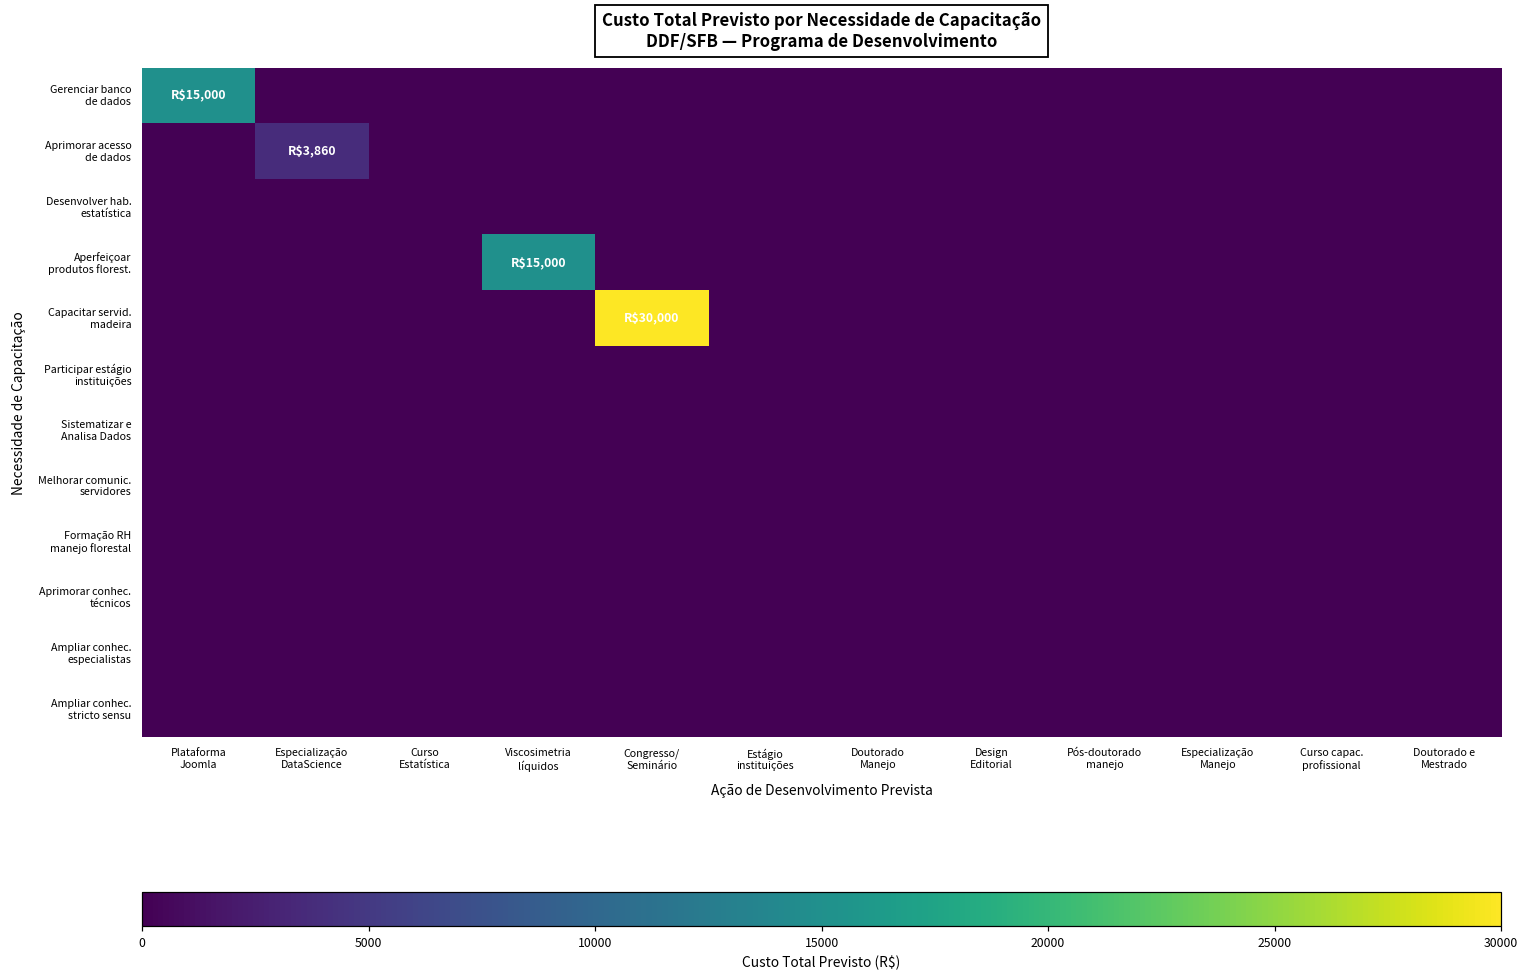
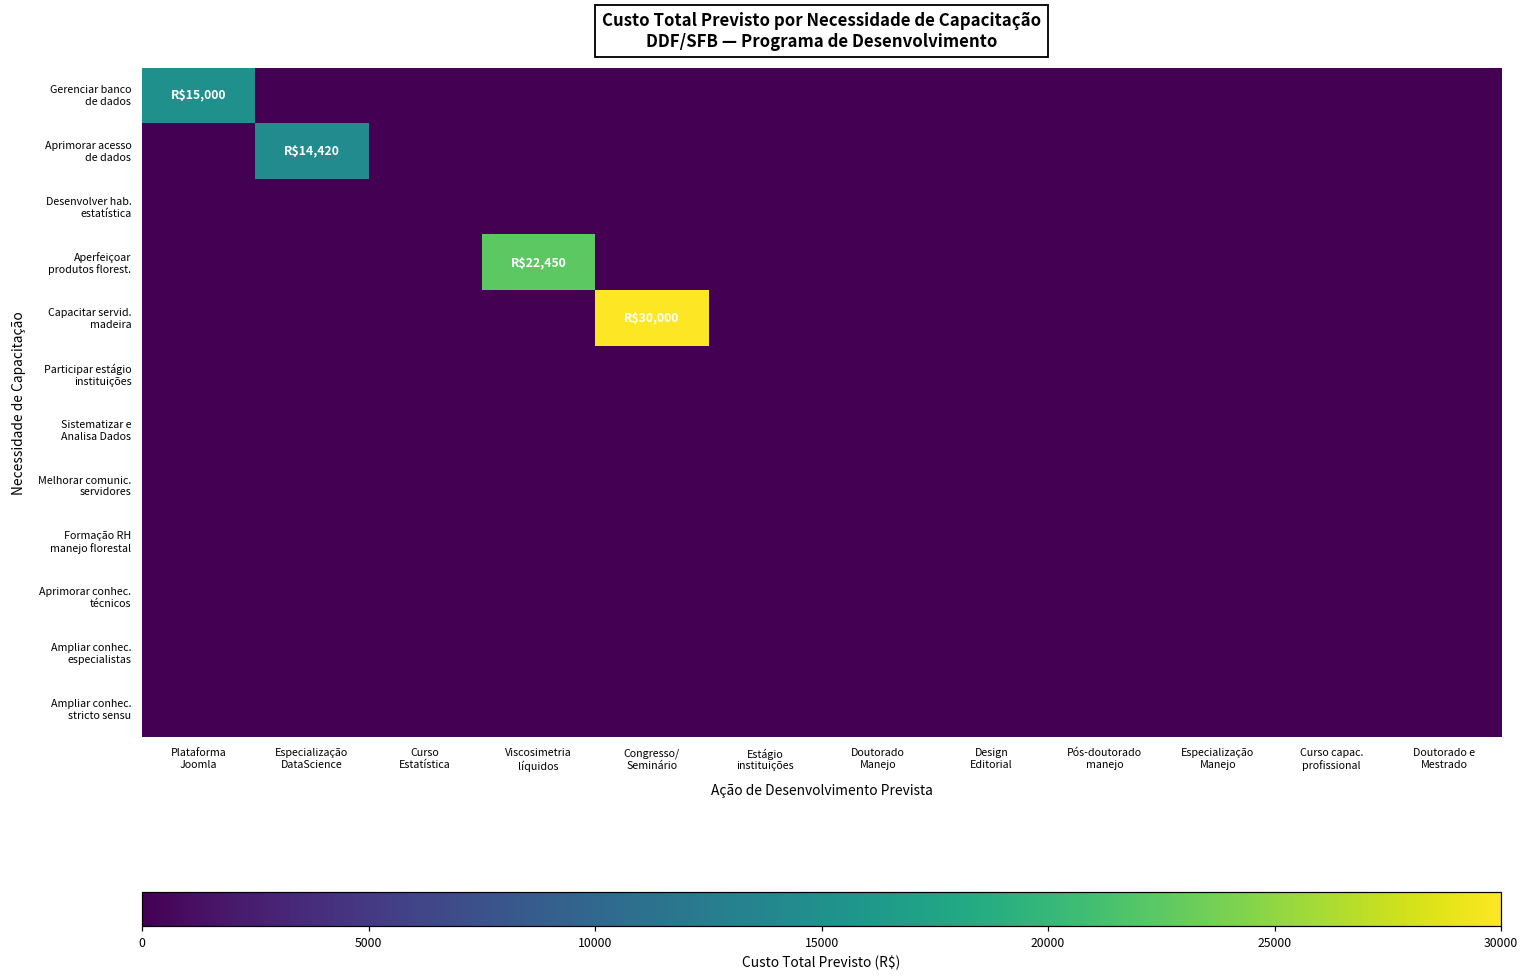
  {
    "Gerenciar banco de dados": {
      "Plataforma Joomla": "$15,000"
    },
    "Aprimorar acesso de dados": {
-     "Especialização DataScience": "$3,860"
+     "Especialização DataScience": "$14,420"
    },
    "Aperfeiçoar produtos florest.": {
-     "Viscosimetria líquidos": "$15,000"
+     "Viscosimetria líquidos": "$22,450"
    },
    "Capacitar servid. madeira": {
      "Congresso/ Seminário": "$30,000"
    }
  }
